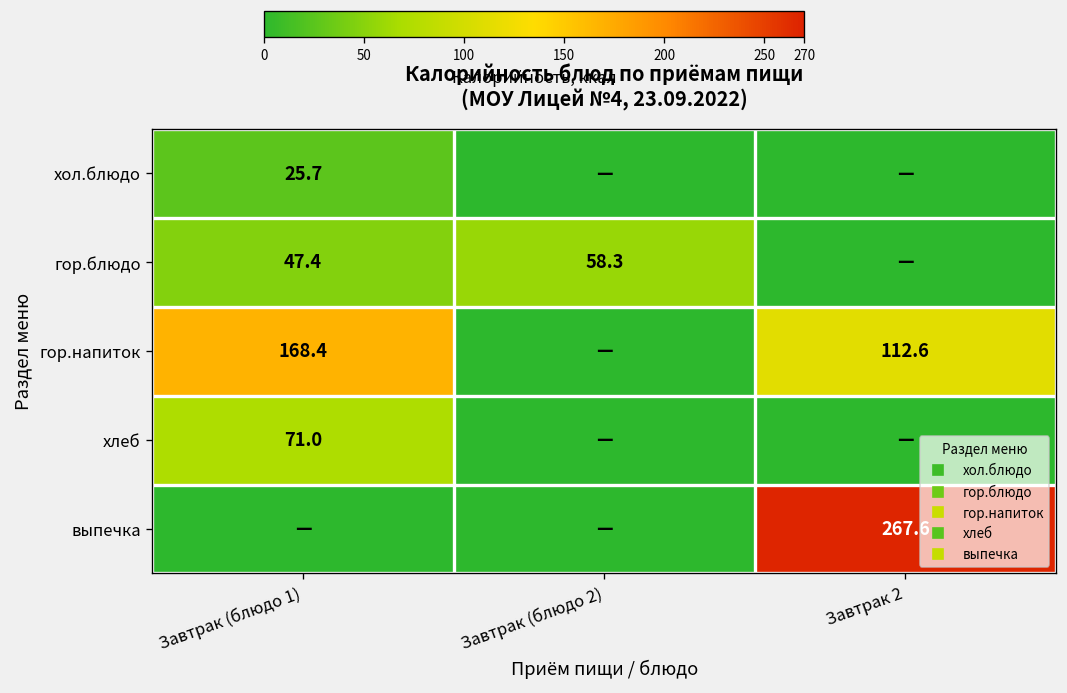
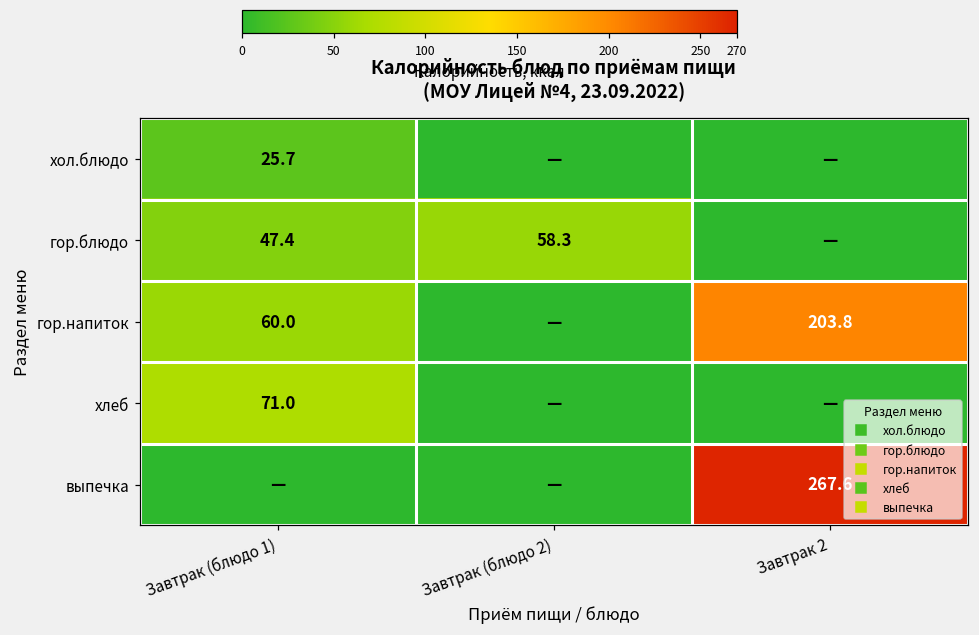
  {
    "хол.блюдо": {
      "Завтрак (блюдо 1)": 25.7
    },
    "гор.блюдо": {
      "Завтрак (блюдо 1)": 47.4,
      "Завтрак (блюдо 2)": 58.3
    },
    "гор.напиток": {
-     "Завтрак (блюдо 1)": 168.4,
-     "Завтрак 2": 112.6
+     "Завтрак (блюдо 1)": 60.0,
+     "Завтрак 2": 203.8
    },
    "хлеб": {
      "Завтрак (блюдо 1)": 71.0
    }
  }
